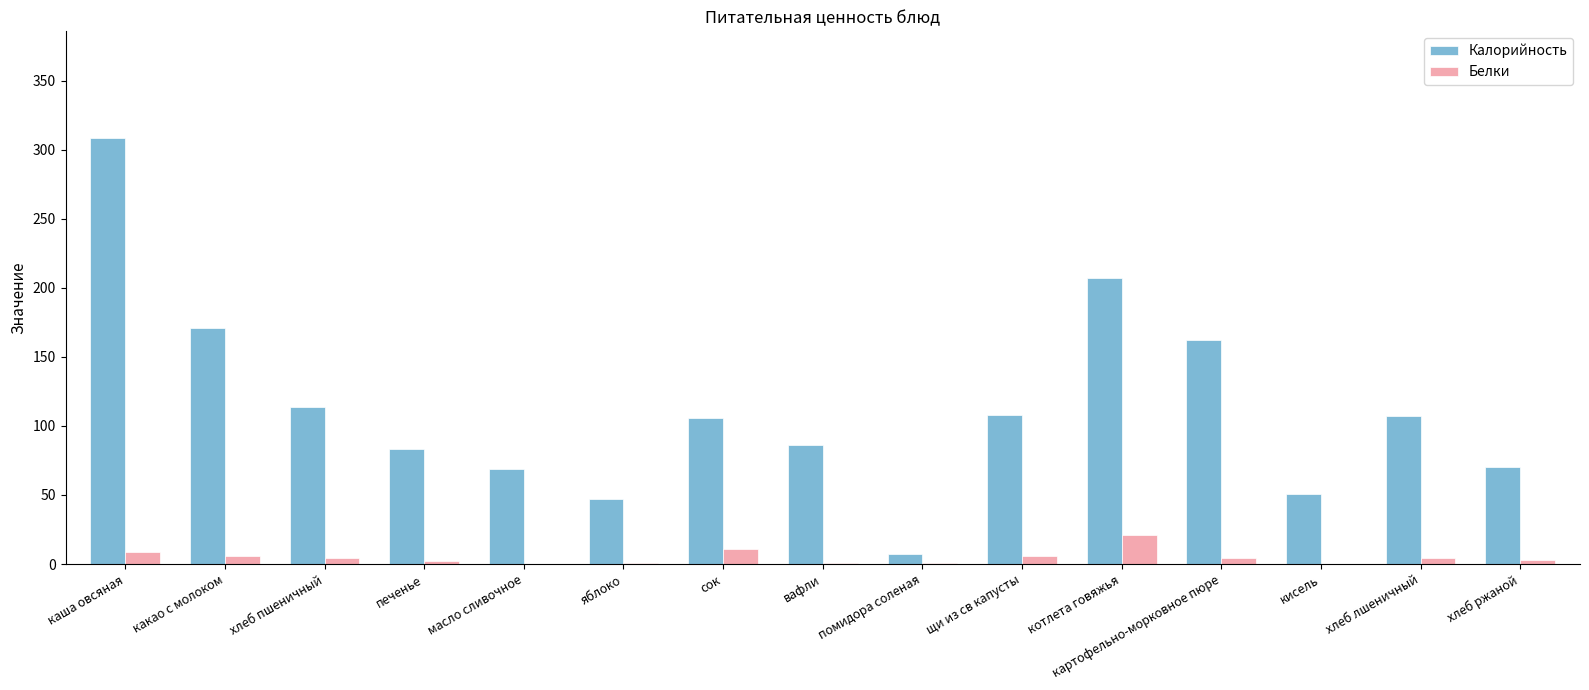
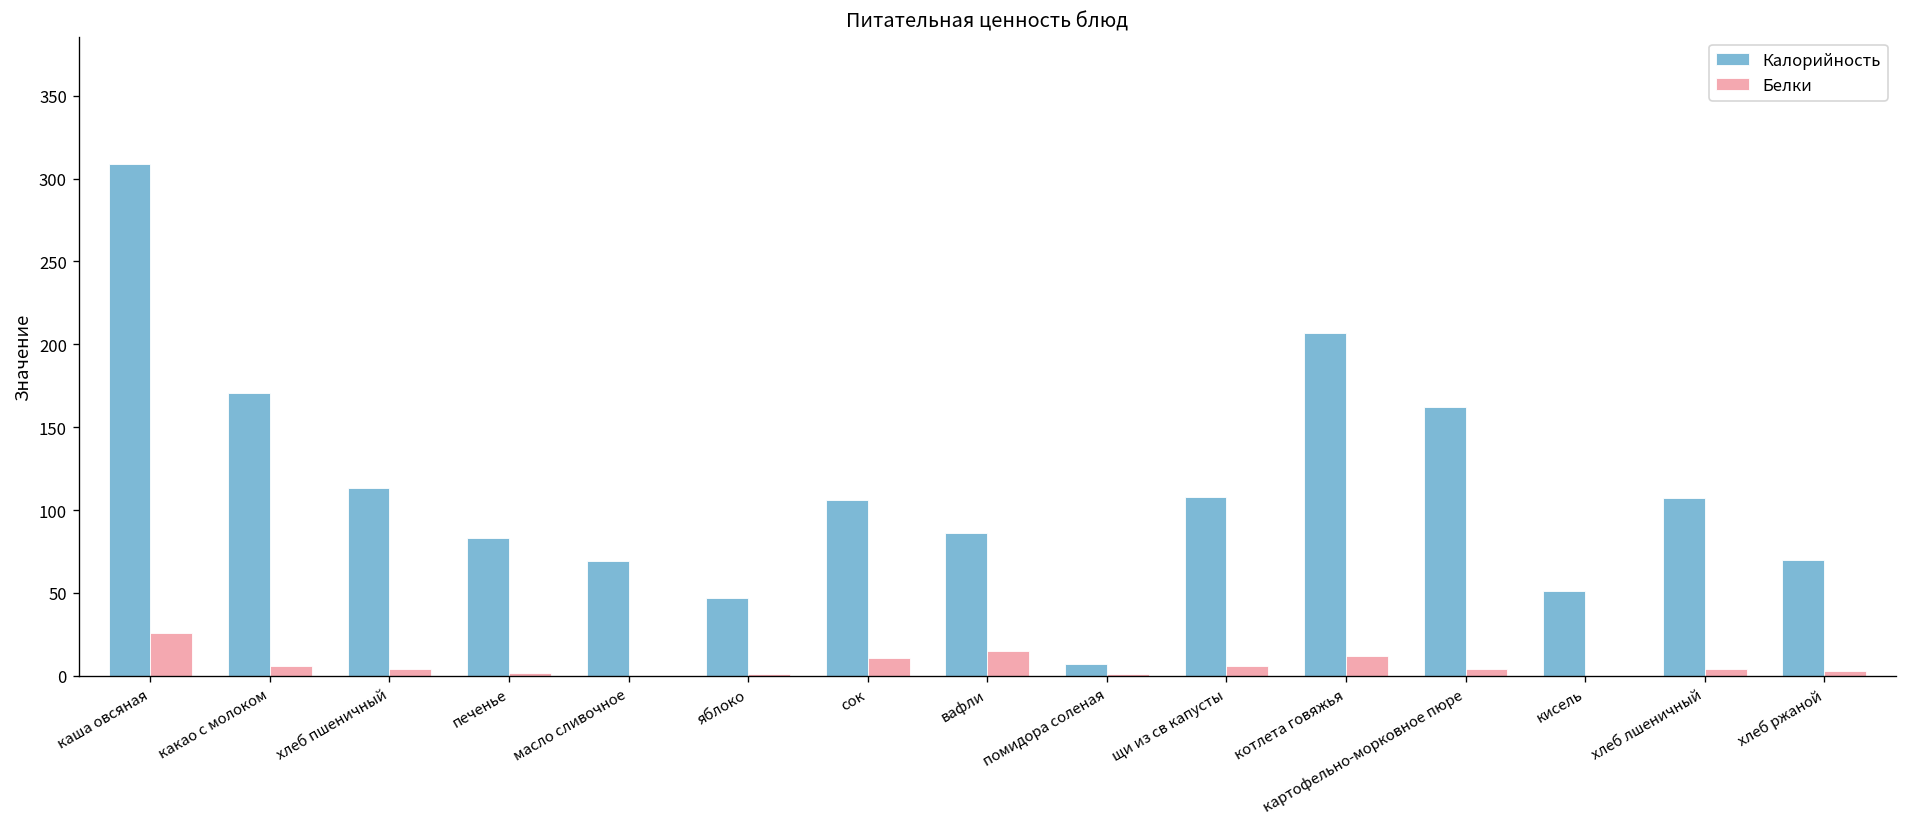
  {
    "Калорийность": {
      "каша овсяная": 309,
      "какао с молоком": 171,
      "хлеб пшеничный": 114,
      "печенье": 83,
      "масло сливочное": 69,
      "яблоко": 47,
      "сок": 106,
      "вафли": 86,
      "помидора соленая": 7,
      "щи из св капусты": 108,
      "котлета говяжья": 207,
      "картофельно-морковное пюре": 162,
      "кисель": 51,
      "хлеб лшеничный": 107,
      "хлеб ржаной": 70
    },
    "Белки": {
-     "каша овсяная": 9,
+     "каша овсяная": 26,
      "какао с молоком": 6,
      "хлеб пшеничный": 4,
      "печенье": 2,
      "масло сливочное": 0,
      "сок": 11,
-     "вафли": 1,
+     "вафли": 15,
      "щи из св капусты": 6,
-     "котлета говяжья": 21,
+     "котлета говяжья": 12,
      "картофельно-морковное пюре": 4,
      "кисель": 0,
      "хлеб лшеничный": 4,
      "хлеб ржаной": 3
    }
  }
